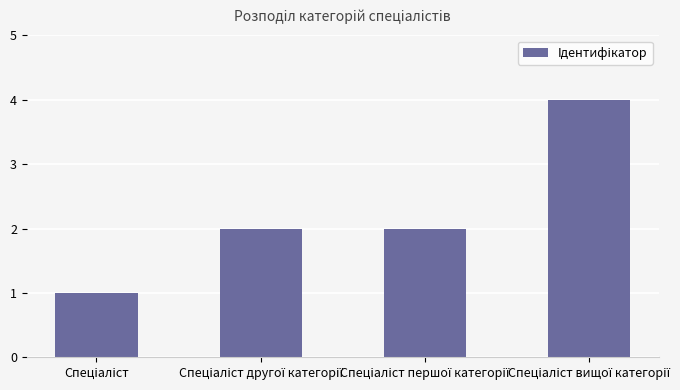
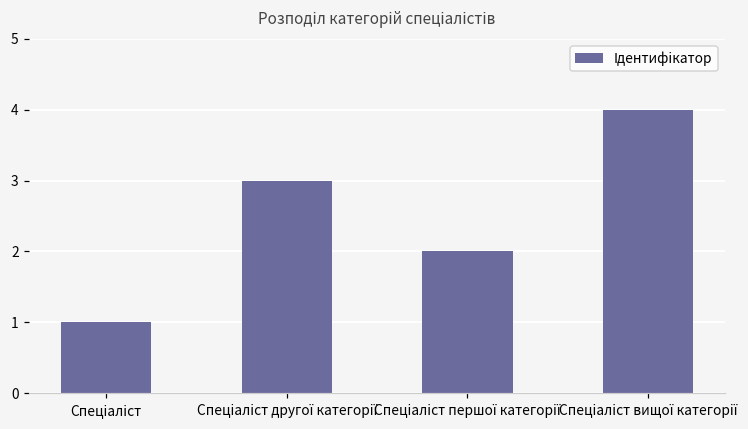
  {
    "Спеціаліст": 1,
-   "Спеціаліст другої категорії": 2,
+   "Спеціаліст другої категорії": 3,
    "Спеціаліст першої категорії": 2,
    "Спеціаліст вищої категорії": 4
  }
